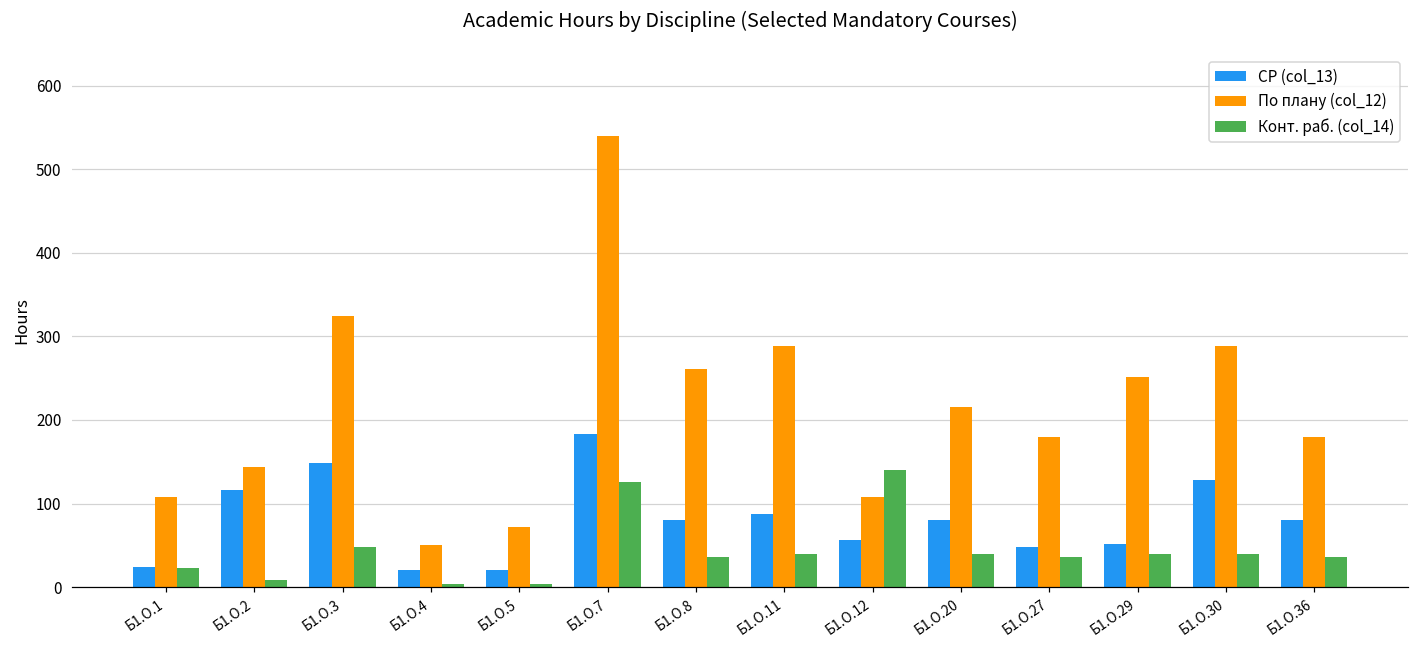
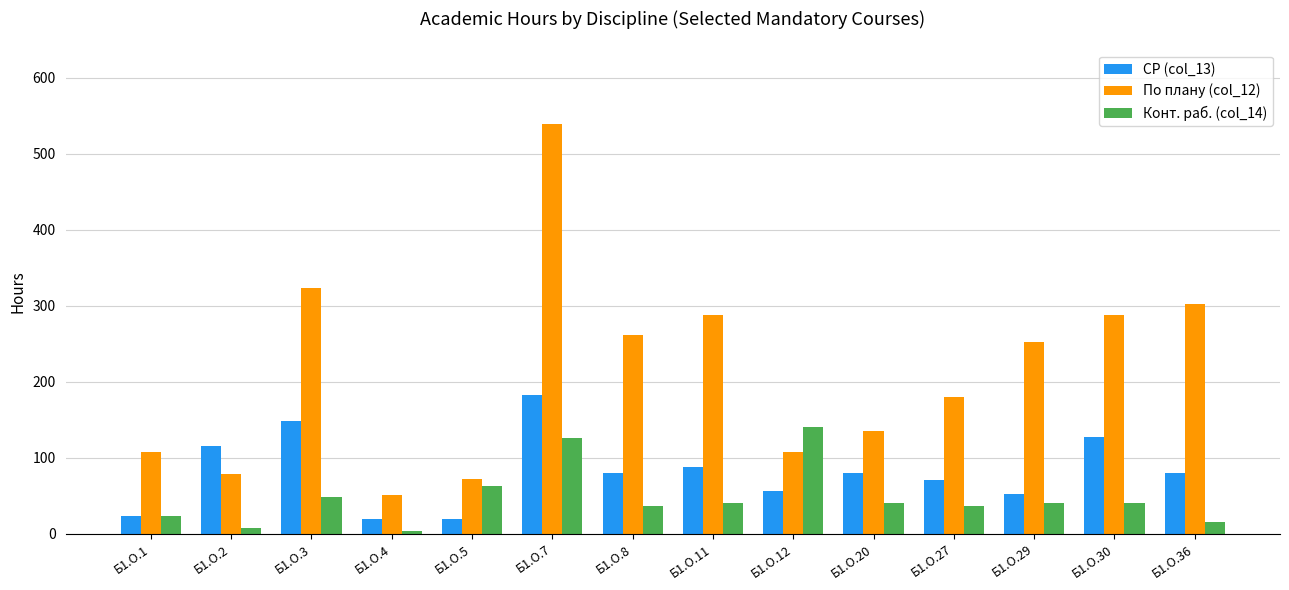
  {
    "СР (col_13)": {
      "Б1.О.1": 20,
      "Б1.О.2": 120,
      "Б1.О.3": 150,
      "Б1.О.4": 20,
      "Б1.О.5": 20,
      "Б1.О.7": 180,
      "Б1.О.8": 80,
      "Б1.О.11": 90,
      "Б1.О.12": 60,
      "Б1.О.20": 80,
-     "Б1.О.27": 50,
+     "Б1.О.27": 70,
      "Б1.О.29": 50,
      "Б1.О.30": 130,
      "Б1.О.36": 80
    },
    "По плану (col_12)": {
      "Б1.О.1": 110,
-     "Б1.О.2": 140,
+     "Б1.О.2": 80,
      "Б1.О.3": 320,
      "Б1.О.4": 50,
      "Б1.О.5": 70,
      "Б1.О.7": 540,
      "Б1.О.8": 260,
      "Б1.О.11": 290,
      "Б1.О.12": 110,
-     "Б1.О.20": 220,
+     "Б1.О.20": 140,
      "Б1.О.27": 180,
      "Б1.О.29": 250,
      "Б1.О.30": 290,
-     "Б1.О.36": 180
+     "Б1.О.36": 300
    },
    "Конт. раб. (col_14)": {
      "Б1.О.1": 20,
      "Б1.О.2": 10,
      "Б1.О.3": 50,
      "Б1.О.4": 0,
-     "Б1.О.5": 0,
+     "Б1.О.5": 60,
      "Б1.О.7": 130,
      "Б1.О.8": 40,
      "Б1.О.11": 40,
      "Б1.О.12": 140,
      "Б1.О.20": 40,
      "Б1.О.27": 40,
      "Б1.О.29": 40,
      "Б1.О.30": 40,
-     "Б1.О.36": 40
+     "Б1.О.36": 20
    }
  }
